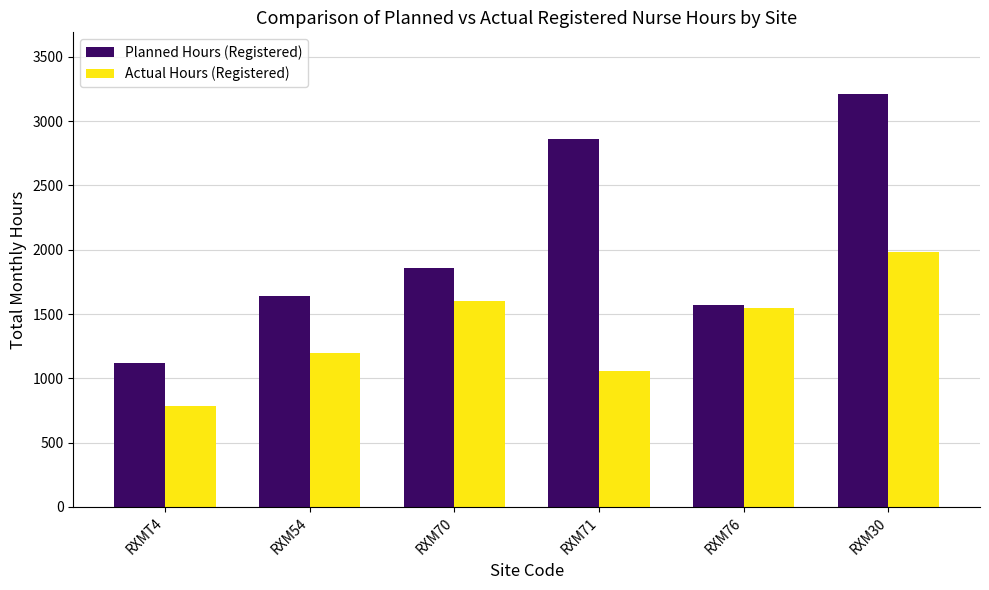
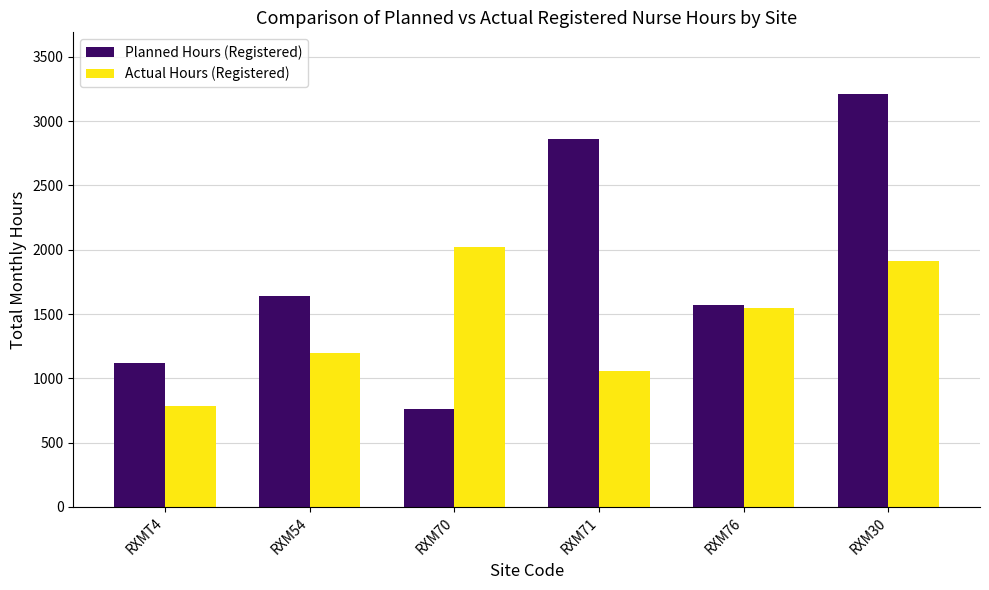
  {
    "Planned Hours (Registered)": {
      "RXMT4": 1120,
      "RXM54": 1640,
-     "RXM70": 1860,
+     "RXM70": 760,
      "RXM71": 2860,
      "RXM76": 1570,
      "RXM30": 3210
    },
    "Actual Hours (Registered)": {
      "RXMT4": 790,
      "RXM54": 1200,
-     "RXM70": 1600,
+     "RXM70": 2020,
      "RXM71": 1050,
      "RXM76": 1550,
-     "RXM30": 1990
+     "RXM30": 1910
    }
  }
